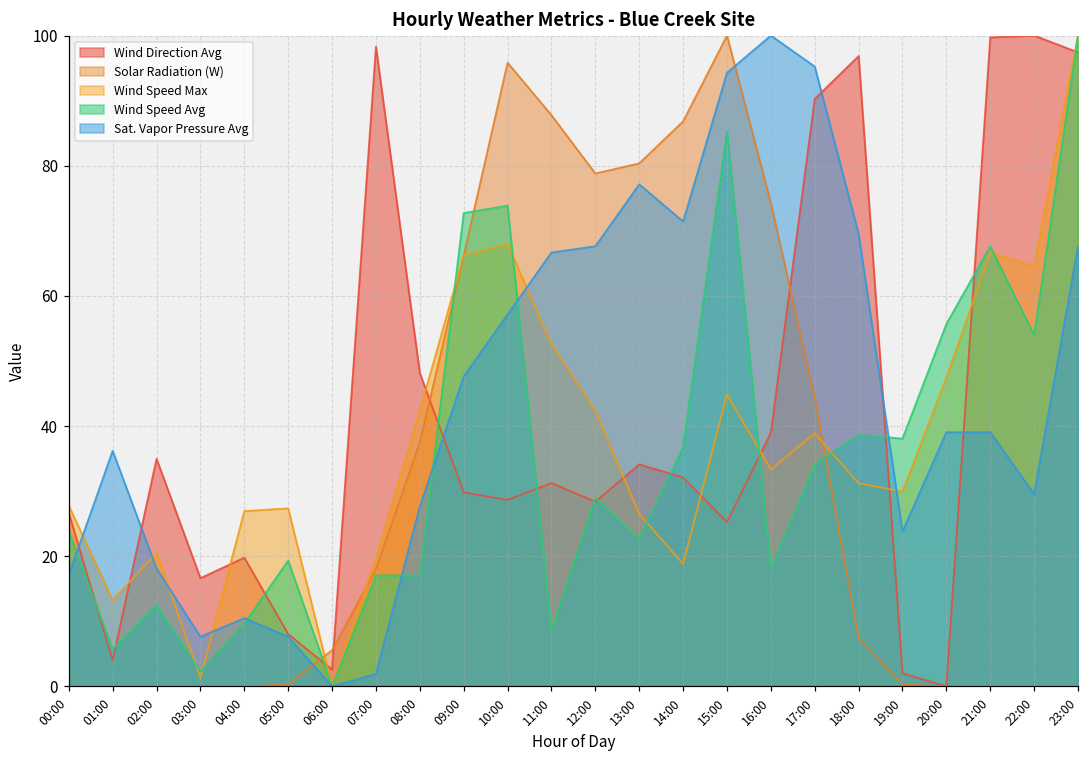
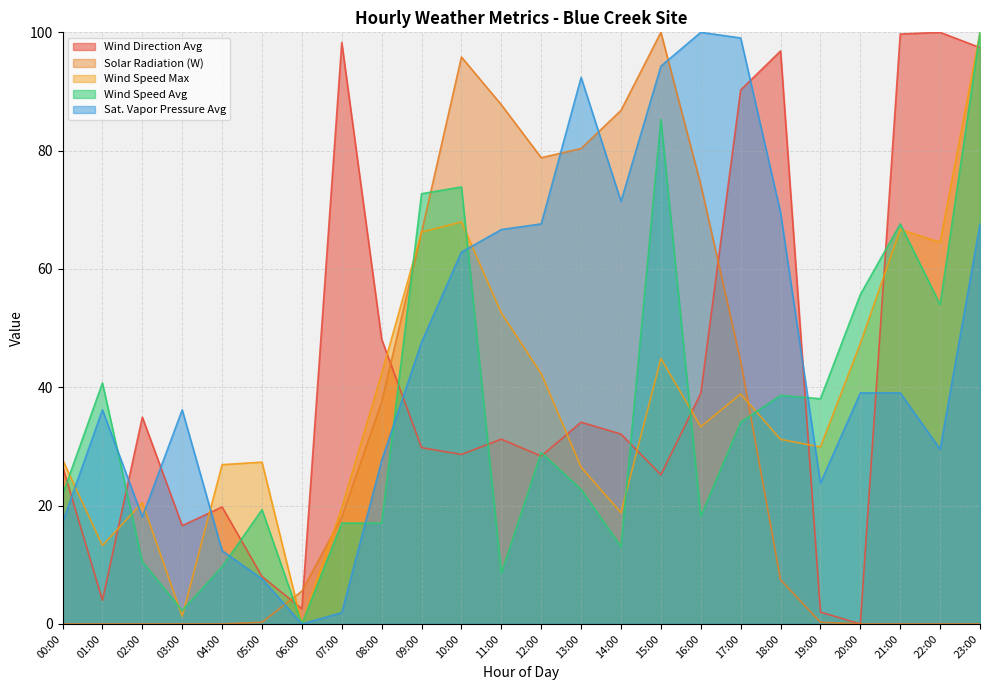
  {
    "Wind Speed Avg": {
-     "00:00": 24,
-     "01:00": 6,
-     "02:00": 13,
+     "00:00": 22,
+     "01:00": 41,
+     "02:00": 11,
      "03:00": 2,
      "04:00": 10,
      "05:00": 19,
      "07:00": 17,
      "08:00": 17,
      "09:00": 73,
      "10:00": 74,
      "11:00": 9,
      "12:00": 29,
      "13:00": 23,
-     "14:00": 37,
+     "14:00": 13,
      "15:00": 85,
      "16:00": 18,
      "17:00": 34,
      "18:00": 39,
      "19:00": 38,
      "20:00": 56,
      "21:00": 68,
      "22:00": 54
    },
    "Sat. Vapor Pressure Avg": {
      "00:00": 17,
      "01:00": 36,
      "02:00": 18,
-     "03:00": 8,
-     "04:00": 10,
+     "03:00": 36,
+     "04:00": 12,
      "07:00": 2,
      "08:00": 28,
      "09:00": 48,
-     "10:00": 57,
+     "10:00": 63,
      "11:00": 67,
      "12:00": 68,
-     "13:00": 77,
+     "13:00": 92,
      "14:00": 71,
      "15:00": 94,
      "16:00": 100,
-     "17:00": 95,
+     "17:00": 99,
      "18:00": 70,
      "19:00": 24,
      "20:00": 39,
      "21:00": 39,
      "22:00": 30,
      "23:00": 68
    }
  }
